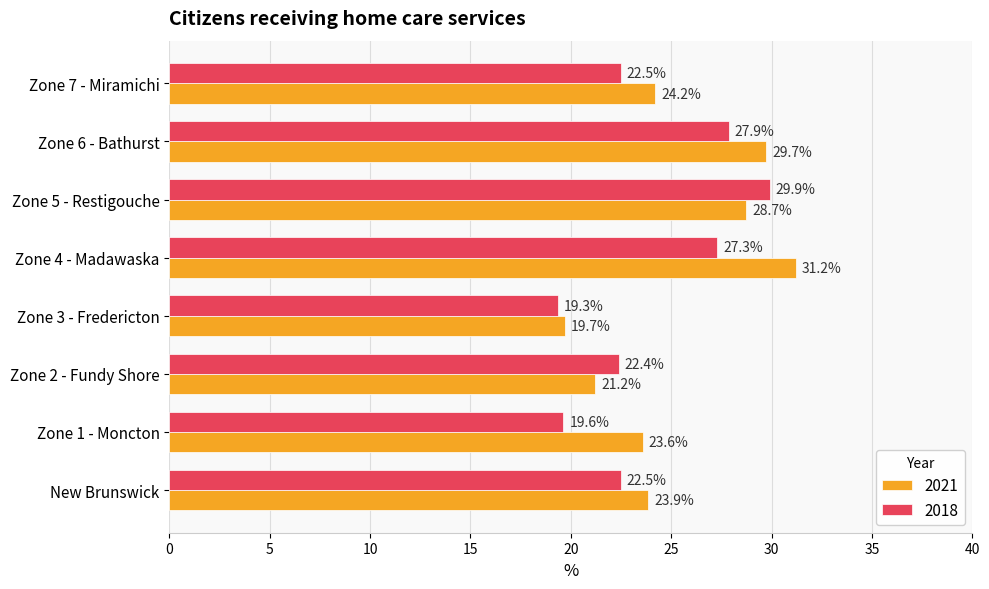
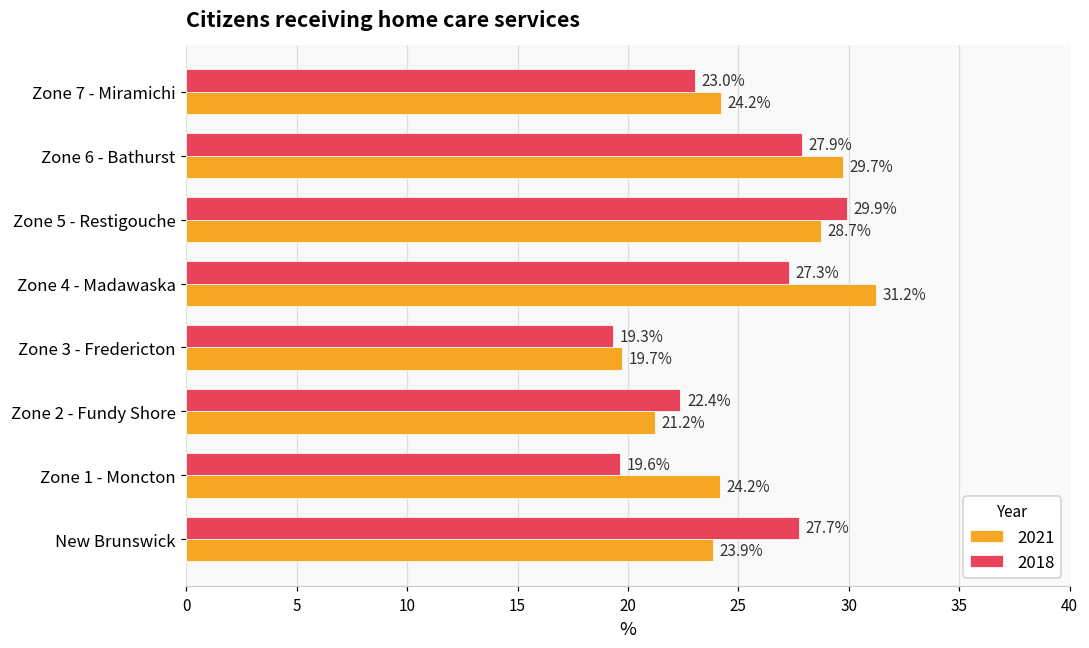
  {
    "2021": {
      "Zone 7 - Miramichi": "24.2%",
      "Zone 6 - Bathurst": "29.7%",
      "Zone 5 - Restigouche": "28.7%",
      "Zone 4 - Madawaska": "31.2%",
      "Zone 3 - Fredericton": "19.7%",
      "Zone 2 - Fundy Shore": "21.2%",
-     "Zone 1 - Moncton": "23.6%",
+     "Zone 1 - Moncton": "24.2%",
      "New Brunswick": "23.9%"
    },
    "2018": {
-     "Zone 7 - Miramichi": "22.5%",
+     "Zone 7 - Miramichi": "23.0%",
      "Zone 6 - Bathurst": "27.9%",
      "Zone 5 - Restigouche": "29.9%",
      "Zone 4 - Madawaska": "27.3%",
      "Zone 3 - Fredericton": "19.3%",
      "Zone 2 - Fundy Shore": "22.4%",
      "Zone 1 - Moncton": "19.6%",
-     "New Brunswick": "22.5%"
+     "New Brunswick": "27.7%"
    }
  }
